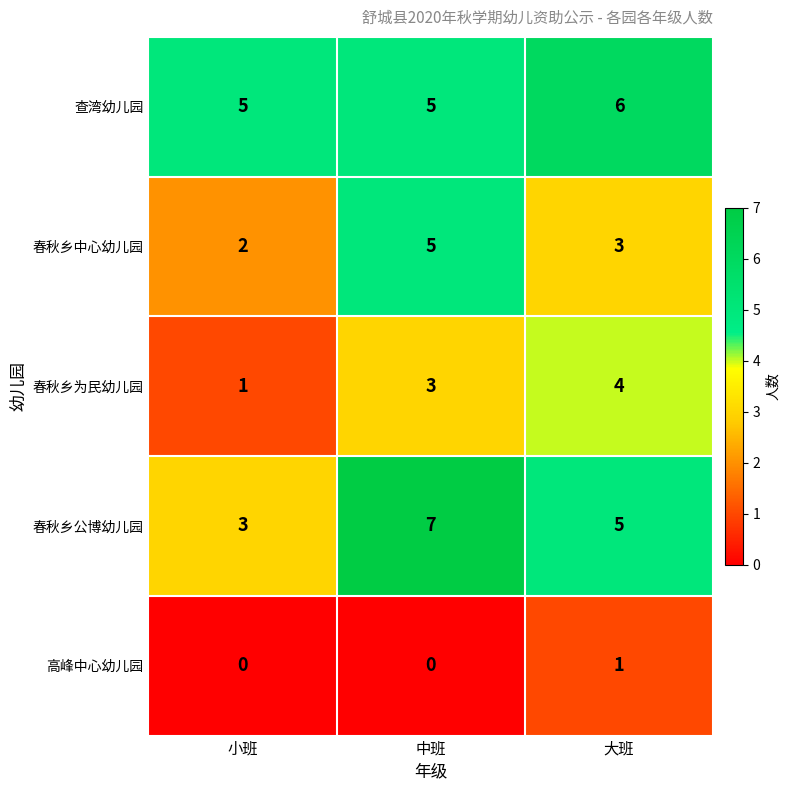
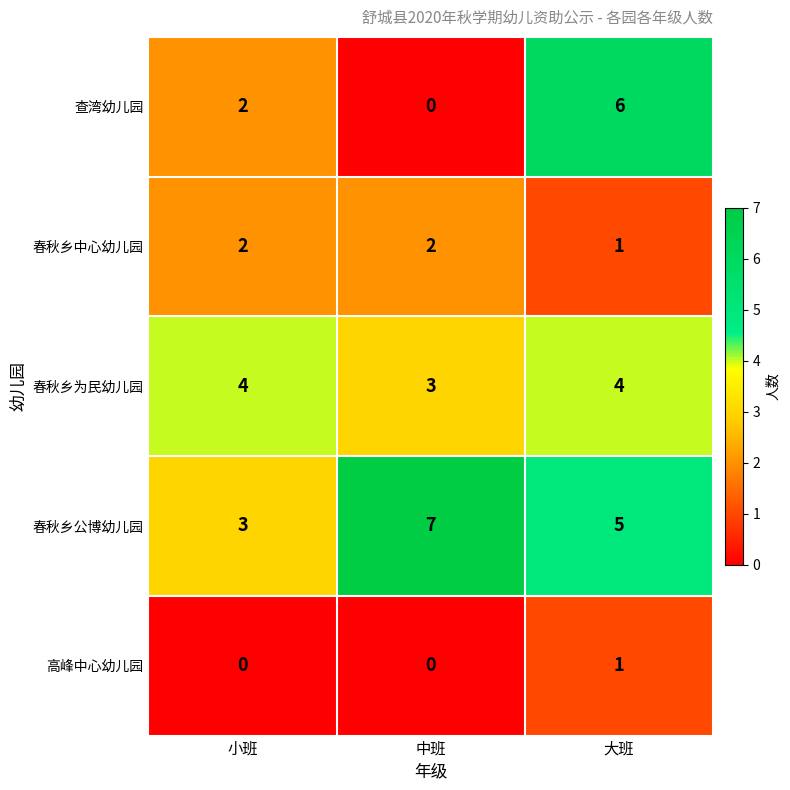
  {
    "查湾幼儿园": {
-     "小班": 5,
-     "中班": 5,
+     "小班": 2,
+     "中班": 0,
      "大班": 6
    },
    "春秋乡中心幼儿园": {
      "小班": 2,
-     "中班": 5,
-     "大班": 3
+     "中班": 2,
+     "大班": 1
    },
    "春秋乡为民幼儿园": {
-     "小班": 1,
+     "小班": 4,
      "中班": 3,
      "大班": 4
    },
    "春秋乡公博幼儿园": {
      "小班": 3,
      "中班": 7,
      "大班": 5
    },
    "高峰中心幼儿园": {
      "小班": 0,
      "中班": 0,
      "大班": 1
    }
  }
